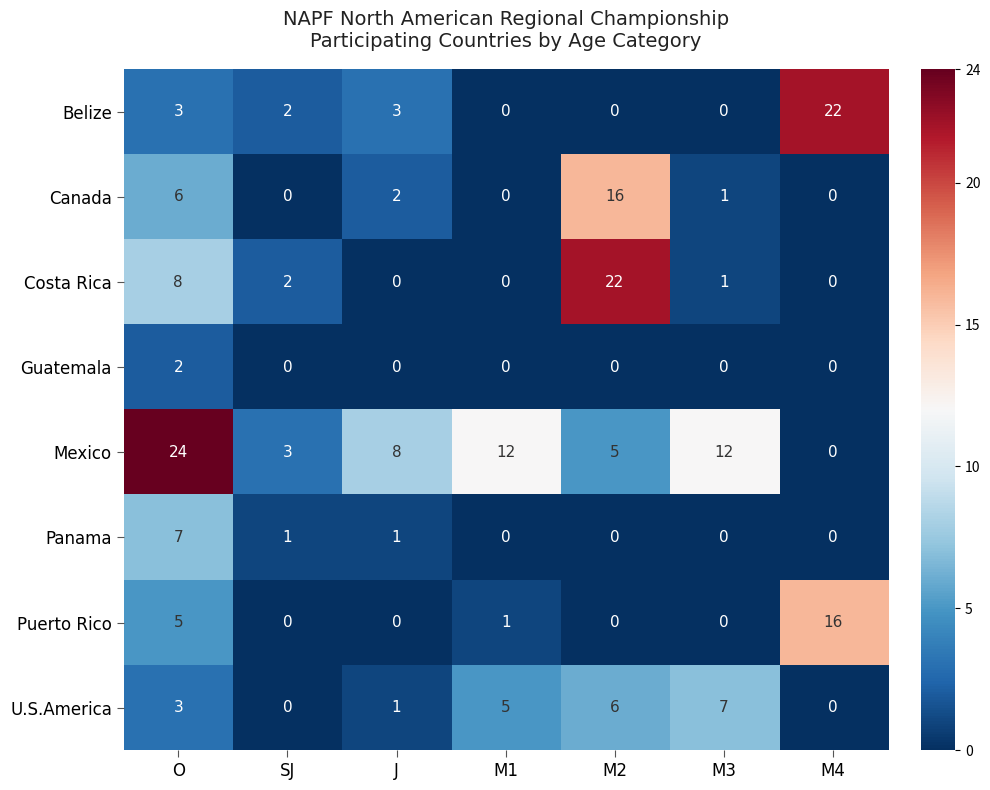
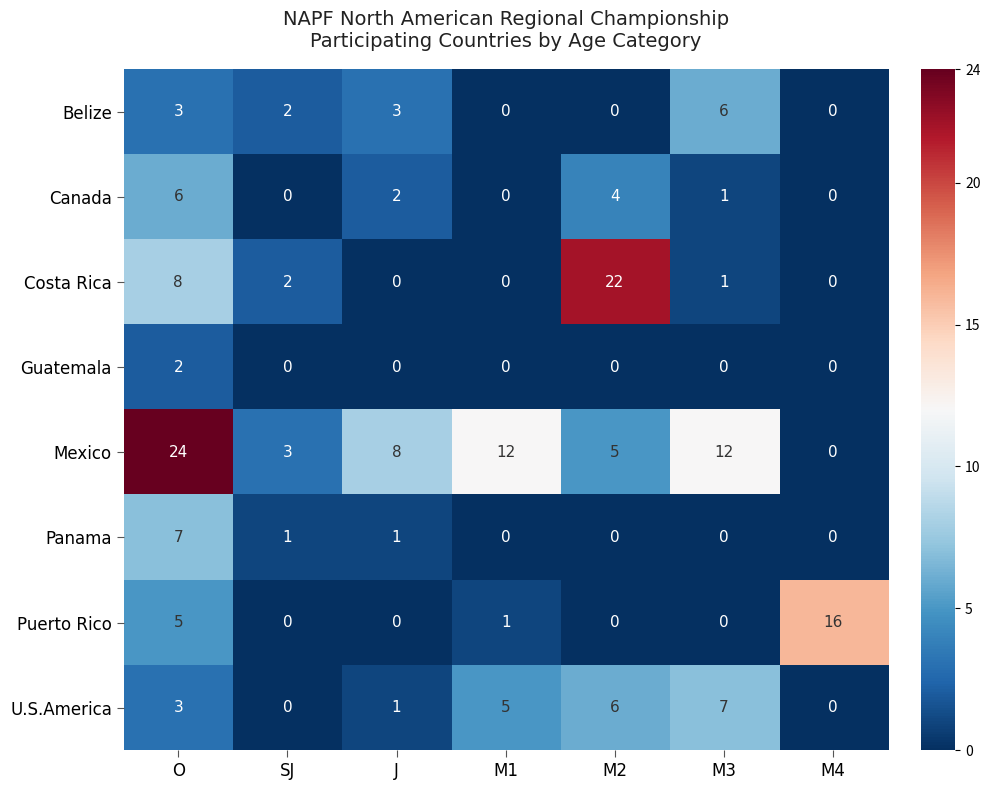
  {
    "Belize": {
      "O": 3,
      "SJ": 2,
      "J": 3,
      "M1": 0,
      "M2": 0,
-     "M3": 0,
-     "M4": 22
+     "M3": 6,
+     "M4": 0
    },
    "Canada": {
      "O": 6,
      "SJ": 0,
      "J": 2,
      "M1": 0,
-     "M2": 16,
+     "M2": 4,
      "M3": 1,
      "M4": 0
    },
    "Costa Rica": {
      "O": 8,
      "SJ": 2,
      "J": 0,
      "M1": 0,
      "M2": 22,
      "M3": 1,
      "M4": 0
    },
    "Guatemala": {
      "O": 2,
      "SJ": 0,
      "J": 0,
      "M1": 0,
      "M2": 0,
      "M3": 0,
      "M4": 0
    },
    "Mexico": {
      "O": 24,
      "SJ": 3,
      "J": 8,
      "M1": 12,
      "M2": 5,
      "M3": 12,
      "M4": 0
    },
    "Panama": {
      "O": 7,
      "SJ": 1,
      "J": 1,
      "M1": 0,
      "M2": 0,
      "M3": 0,
      "M4": 0
    },
    "Puerto Rico": {
      "O": 5,
      "SJ": 0,
      "J": 0,
      "M1": 1,
      "M2": 0,
      "M3": 0,
      "M4": 16
    },
    "U.S.America": {
      "O": 3,
      "SJ": 0,
      "J": 1,
      "M1": 5,
      "M2": 6,
      "M3": 7,
      "M4": 0
    }
  }
